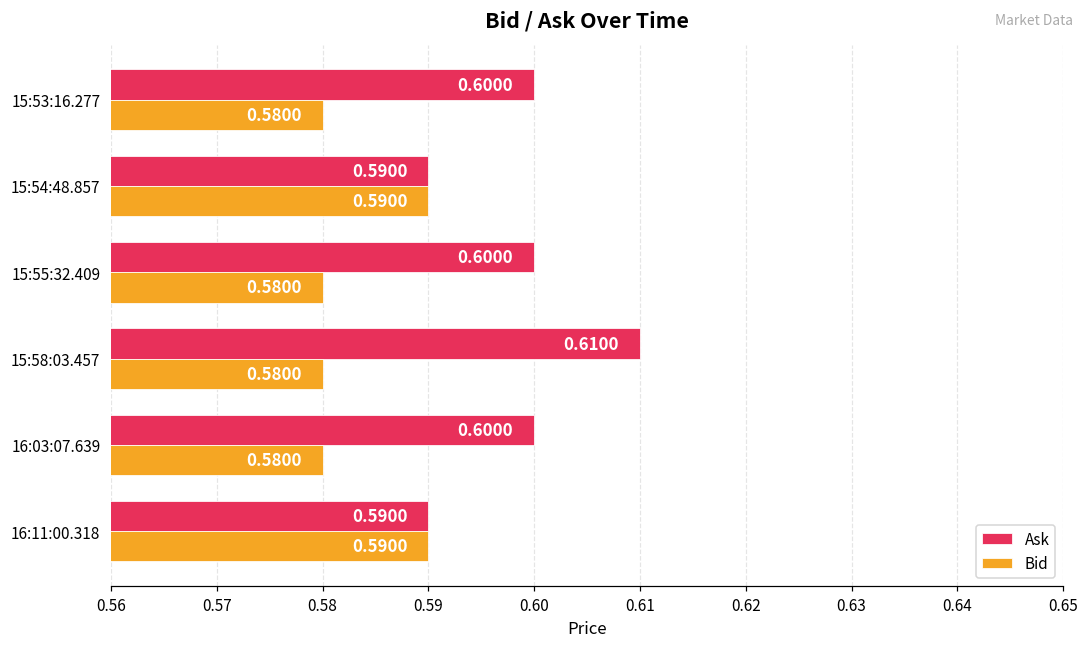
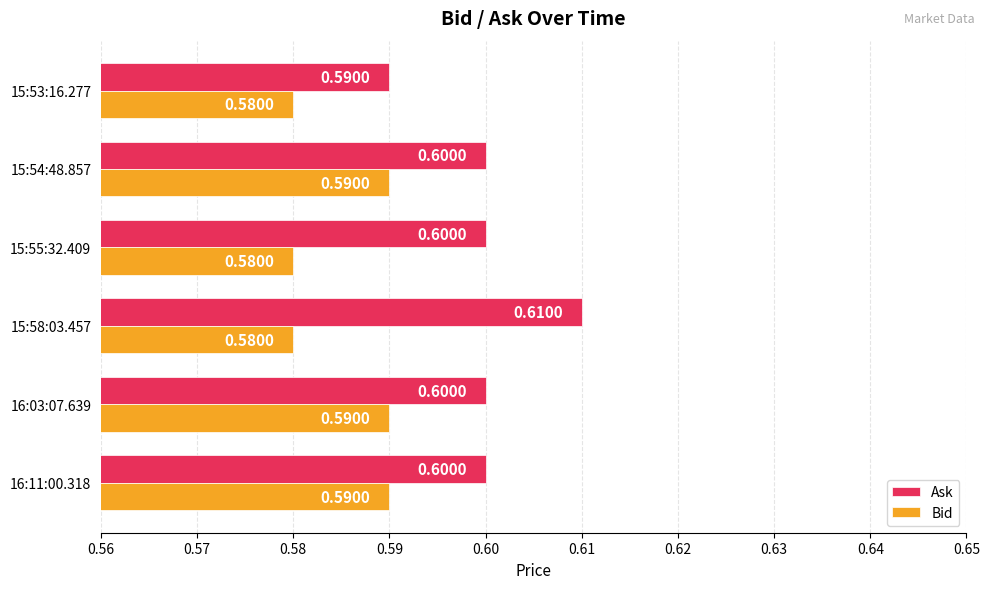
  {
    "Ask": {
-     "15:53:16.277": 0.6000,
-     "15:54:48.857": 0.5900,
+     "15:53:16.277": 0.5900,
+     "15:54:48.857": 0.6000,
      "15:55:32.409": 0.6000,
      "15:58:03.457": 0.6100,
      "16:03:07.639": 0.6000,
-     "16:11:00.318": 0.5900
+     "16:11:00.318": 0.6000
    },
    "Bid": {
      "15:53:16.277": 0.5800,
      "15:54:48.857": 0.5900,
      "15:55:32.409": 0.5800,
      "15:58:03.457": 0.5800,
-     "16:03:07.639": 0.5800,
+     "16:03:07.639": 0.5900,
      "16:11:00.318": 0.5900
    }
  }
